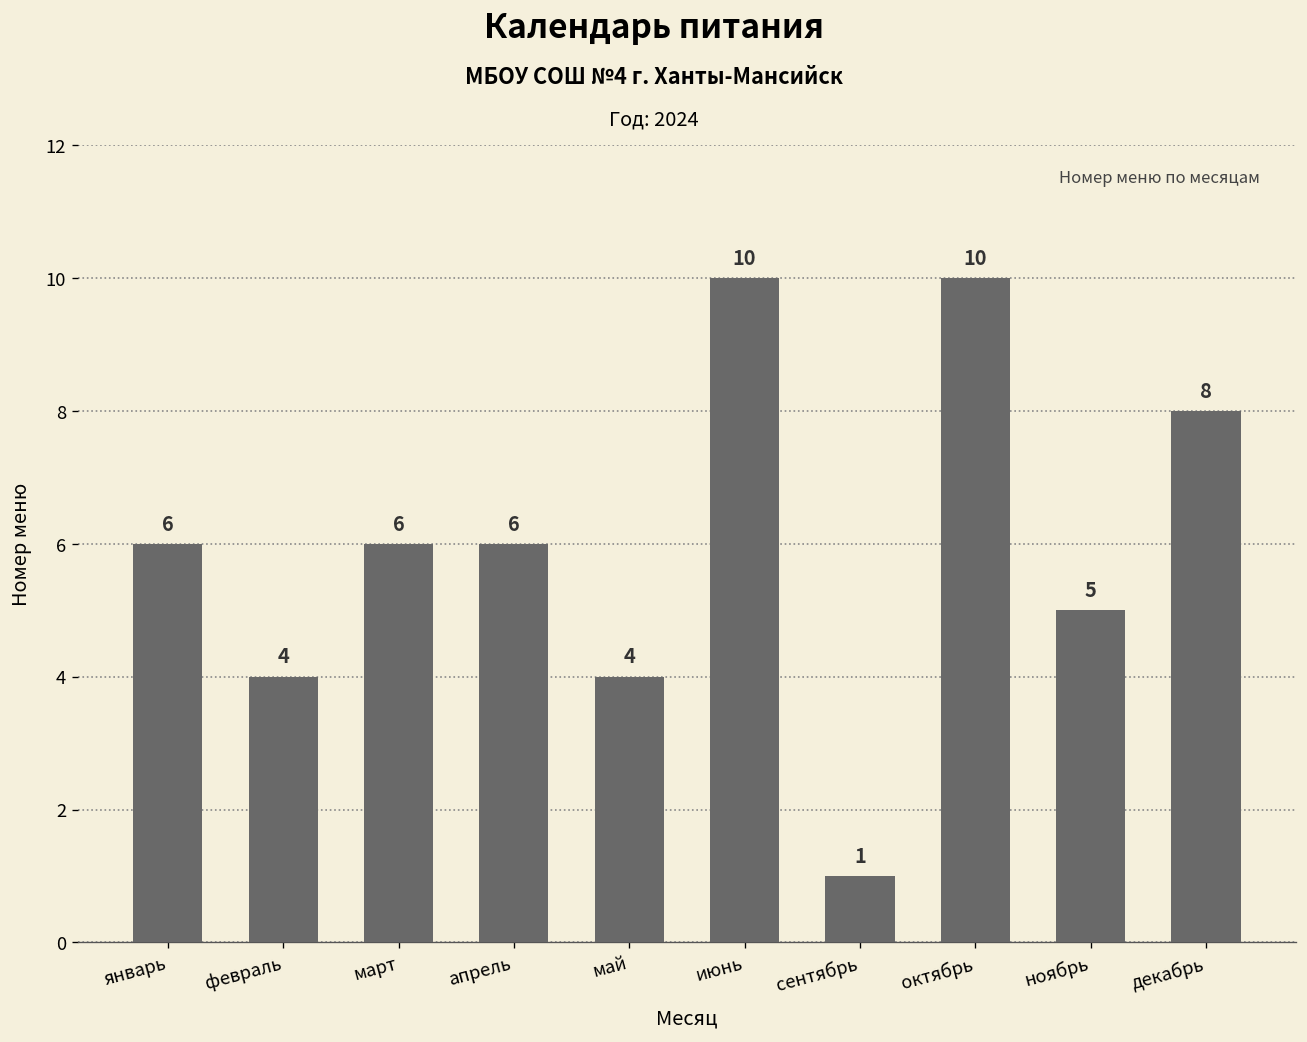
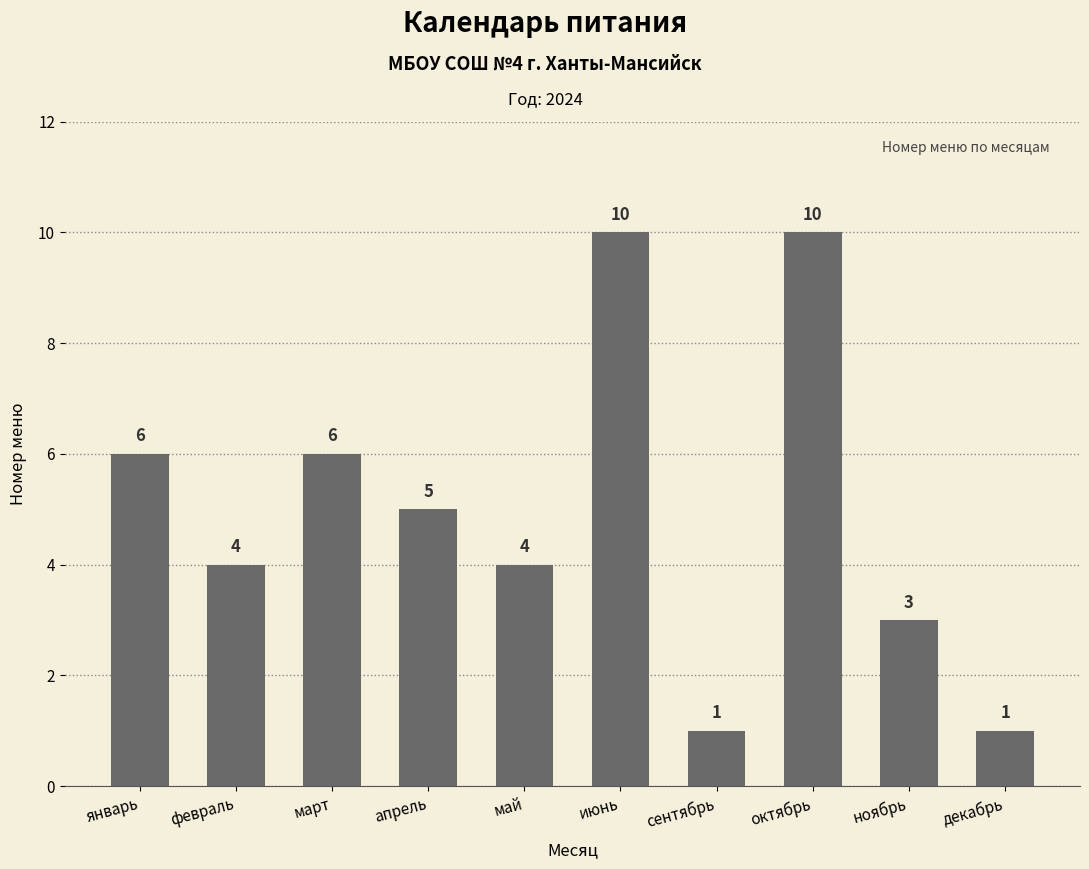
  {
    "январь": 6,
    "февраль": 4,
    "март": 6,
-   "апрель": 6,
+   "апрель": 5,
    "май": 4,
    "июнь": 10,
    "сентябрь": 1,
    "октябрь": 10,
-   "ноябрь": 5,
-   "декабрь": 8
+   "ноябрь": 3,
+   "декабрь": 1
  }
